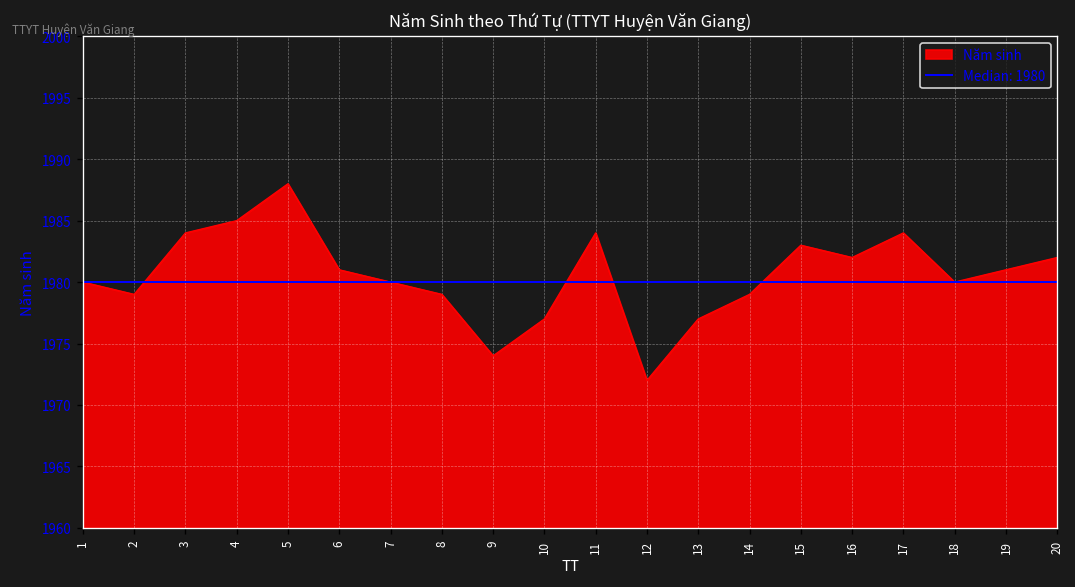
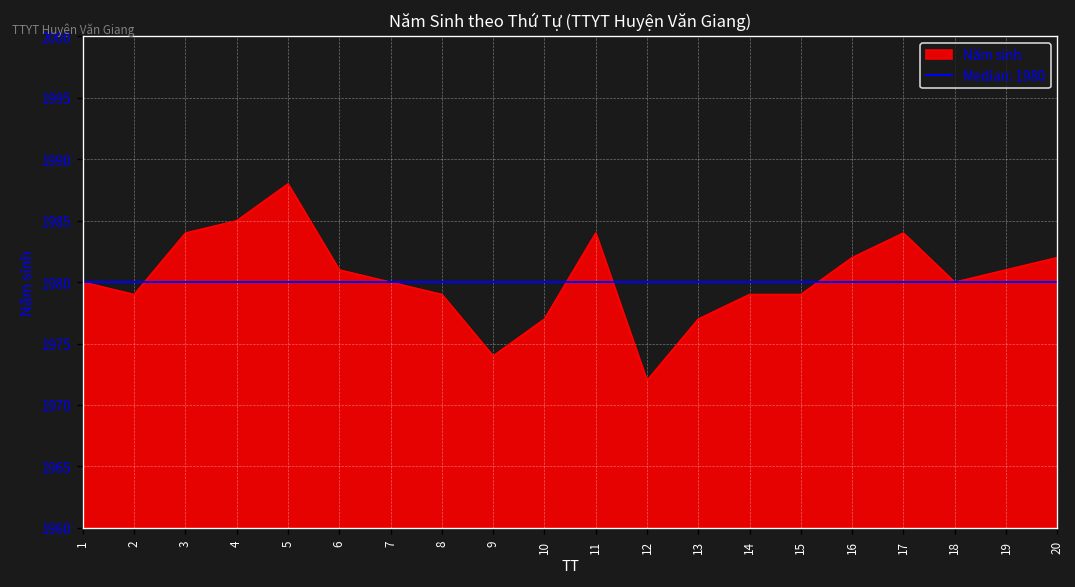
  {
    "1": 1980,
    "2": 1979,
    "3": 1984,
    "4": 1985,
    "5": 1988,
    "6": 1981,
    "7": 1980,
    "8": 1979,
    "9": 1974,
    "10": 1977,
    "11": 1984,
    "12": 1972,
    "13": 1977,
    "14": 1979,
-   "15": 1983,
+   "15": 1979,
    "16": 1982,
    "17": 1984,
    "18": 1980,
    "19": 1981,
    "20": 1982
  }
